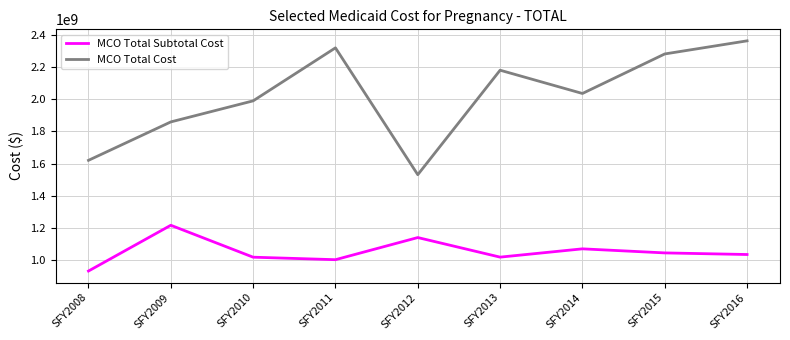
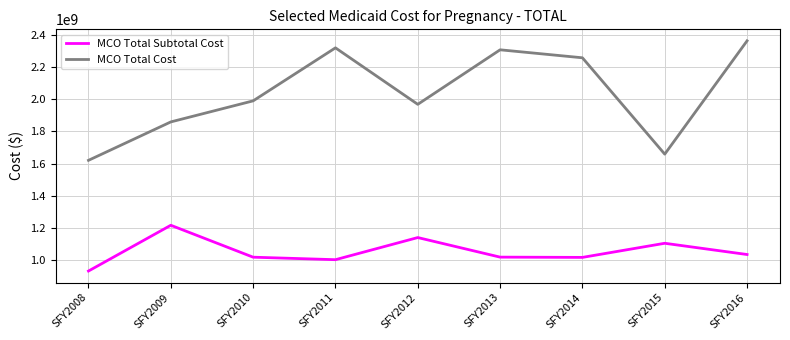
  {
    "MCO Total Subtotal Cost": {
      "SFY2008": 930000000,
      "SFY2009": 1220000000,
      "SFY2010": 1020000000,
      "SFY2011": 1000000000,
      "SFY2012": 1140000000,
      "SFY2013": 1020000000,
-     "SFY2014": 1070000000,
-     "SFY2015": 1040000000,
+     "SFY2014": 1020000000,
+     "SFY2015": 1100000000,
      "SFY2016": 1030000000
    },
    "MCO Total Cost": {
      "SFY2008": 1620000000,
      "SFY2009": 1860000000,
      "SFY2010": 1990000000,
      "SFY2011": 2320000000,
-     "SFY2012": 1530000000,
-     "SFY2013": 2180000000,
-     "SFY2014": 2040000000,
-     "SFY2015": 2280000000,
+     "SFY2012": 1970000000,
+     "SFY2013": 2310000000,
+     "SFY2014": 2260000000,
+     "SFY2015": 1660000000,
      "SFY2016": 2360000000
    }
  }
